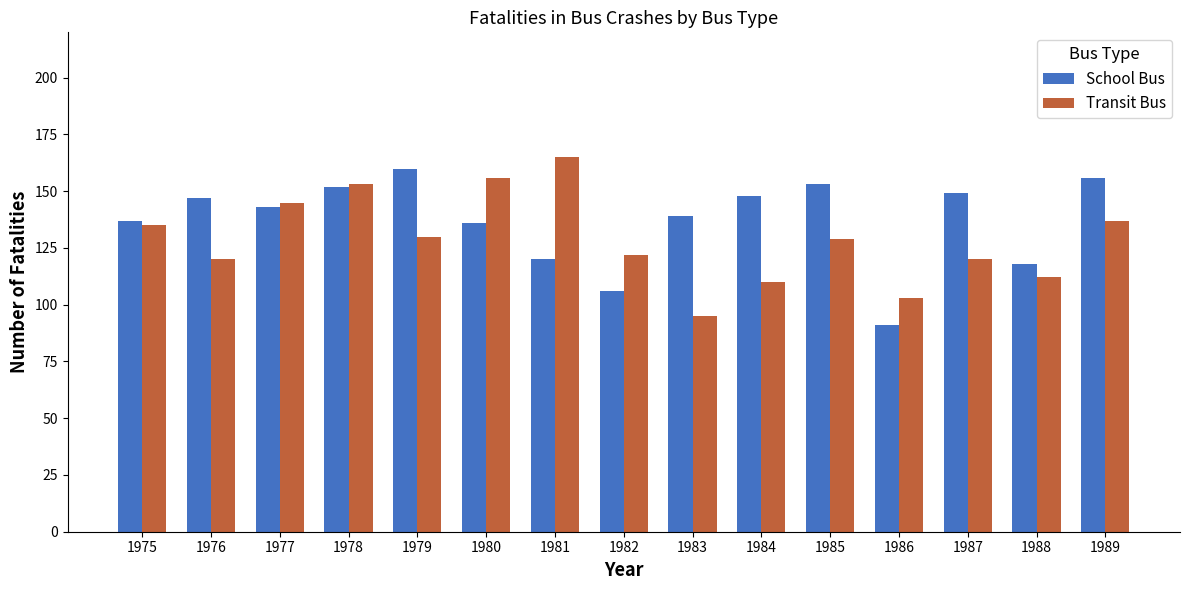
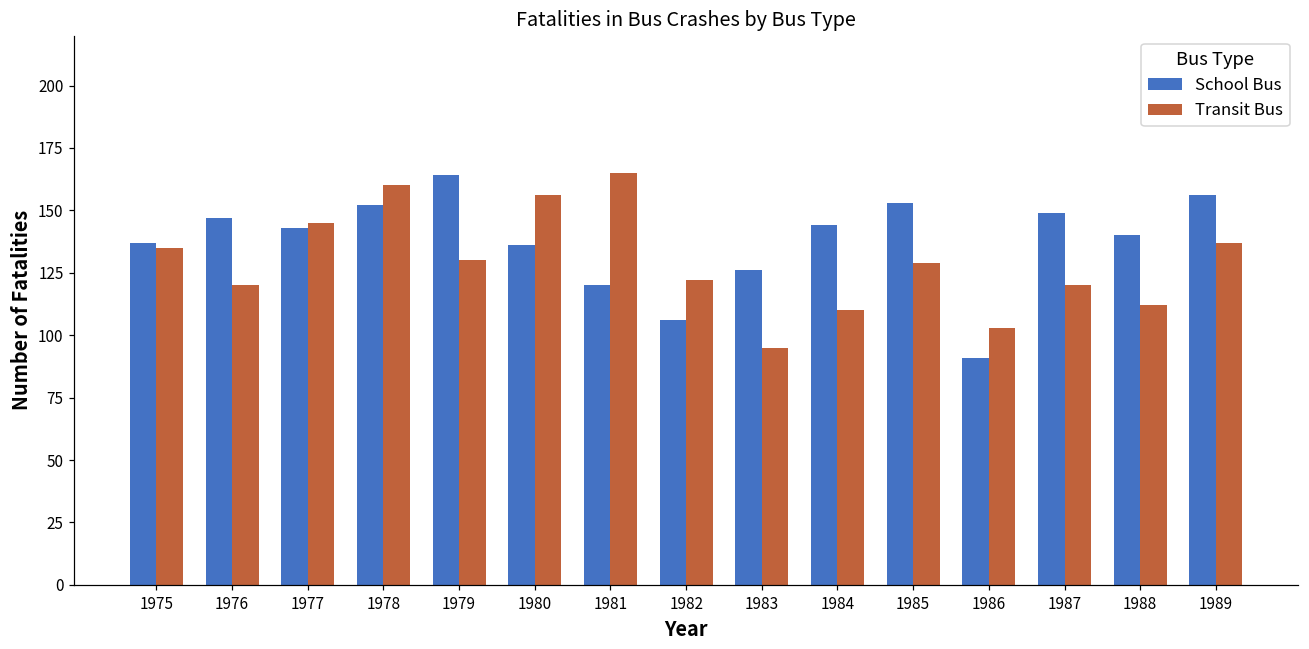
  {
    "School Bus": {
      "1975": 137,
      "1976": 147,
      "1977": 143,
      "1978": 152,
-     "1979": 160,
+     "1979": 164,
      "1980": 136,
      "1981": 120,
      "1982": 106,
-     "1983": 139,
-     "1984": 148,
+     "1983": 126,
+     "1984": 144,
      "1985": 153,
      "1986": 91,
      "1987": 149,
-     "1988": 118,
+     "1988": 140,
      "1989": 156
    },
    "Transit Bus": {
      "1975": 135,
      "1976": 120,
      "1977": 145,
-     "1978": 153,
+     "1978": 160,
      "1979": 130,
      "1980": 156,
      "1981": 165,
      "1982": 122,
      "1983": 95,
      "1984": 110,
      "1985": 129,
      "1986": 103,
      "1987": 120,
      "1988": 112,
      "1989": 137
    }
  }
